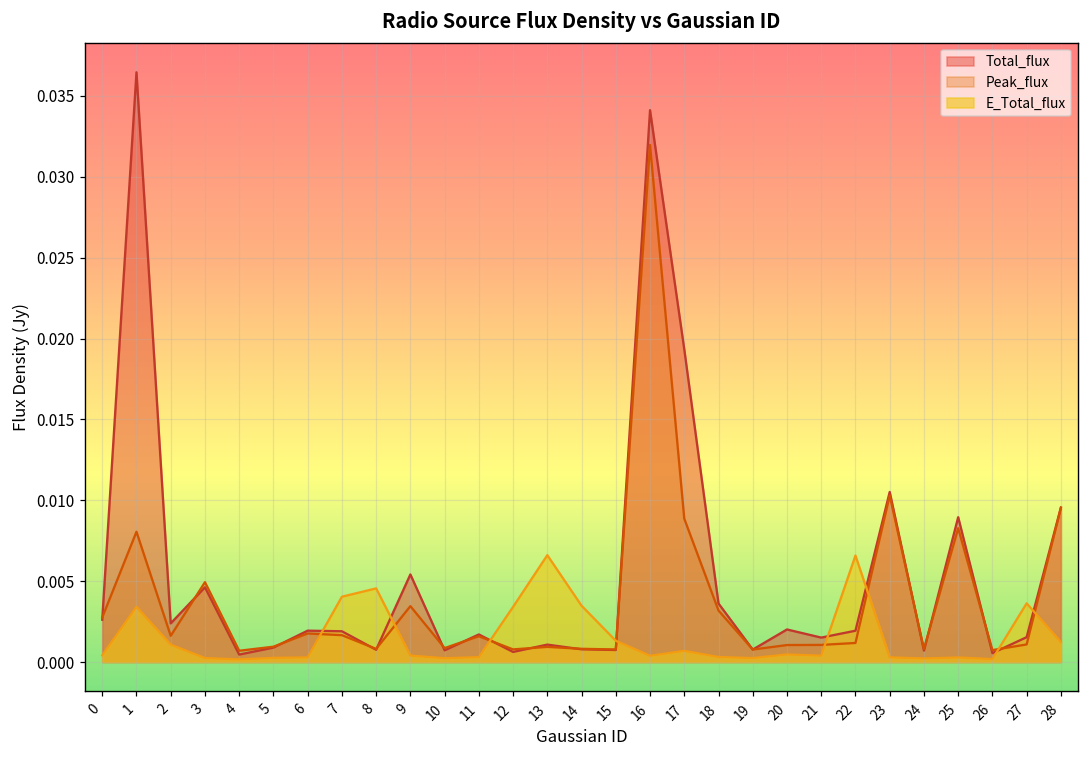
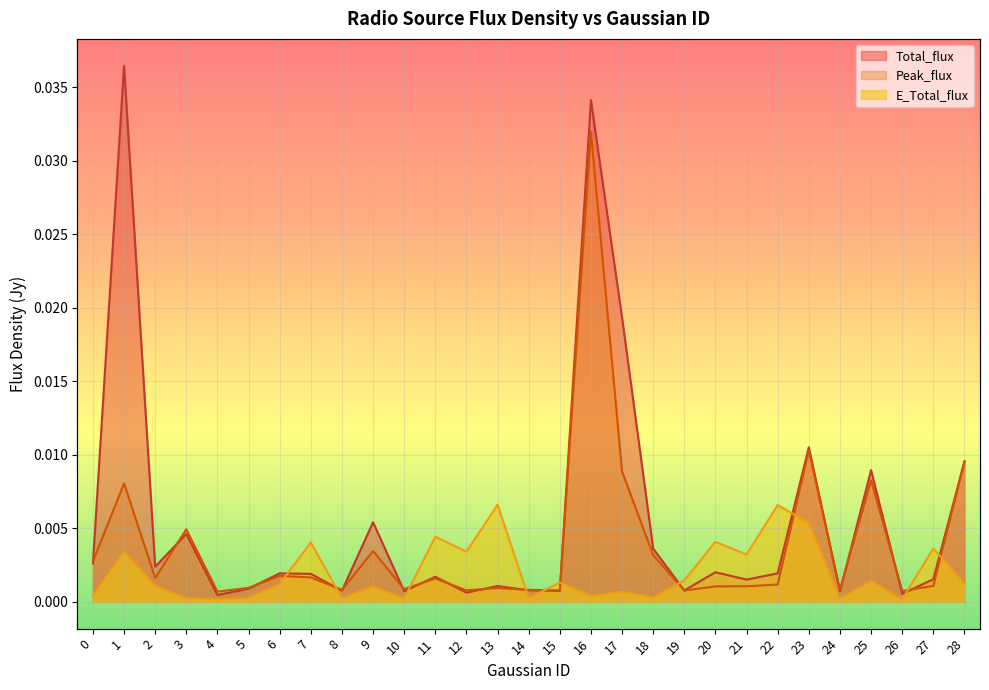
  {
    "E_Total_flux": {
      "0": 0.0004,
      "1": 0.0034,
      "2": 0.0011,
      "3": 0.0002,
      "4": 0.0002,
      "5": 0.0003,
-     "6": 0.0003,
+     "6": 0.0012,
      "7": 0.0040,
-     "8": 0.0046,
-     "9": 0.0004,
+     "8": 0.0002,
+     "9": 0.0010,
      "10": 0.0002,
-     "11": 0.0003,
+     "11": 0.0044,
      "12": 0.0034,
      "13": 0.0066,
-     "14": 0.0035,
+     "14": 0.0003,
      "15": 0.0013,
      "16": 0.0004,
      "17": 0.0007,
      "18": 0.0003,
-     "19": 0.0002,
-     "20": 0.0005,
-     "21": 0.0004,
+     "19": 0.0015,
+     "20": 0.0041,
+     "21": 0.0032,
      "22": 0.0066,
-     "23": 0.0003,
+     "23": 0.0054,
      "24": 0.0002,
-     "25": 0.0003,
+     "25": 0.0014,
      "26": 0.0002,
      "27": 0.0036,
      "28": 0.0012
    }
  }
